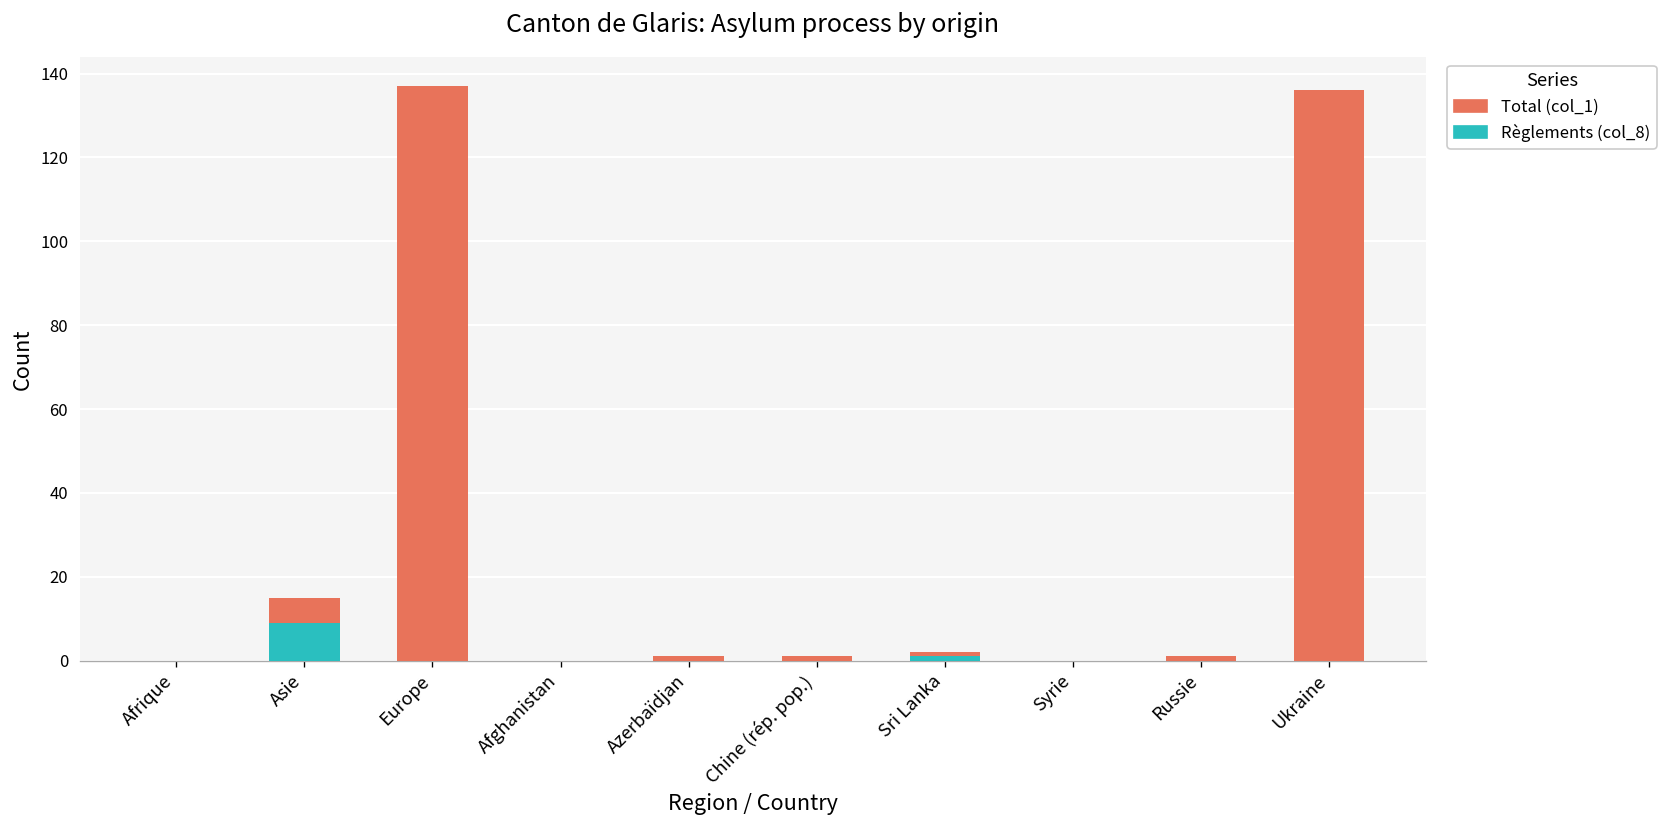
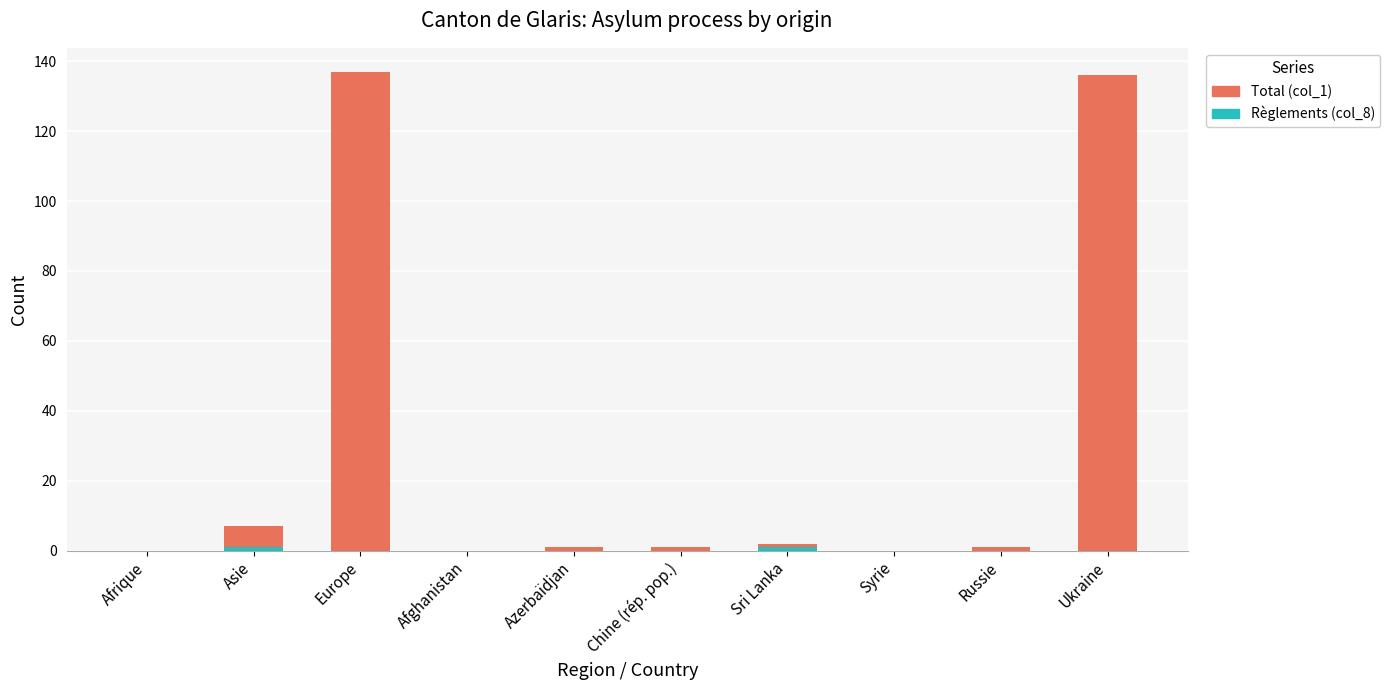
  {
    "Règlements (col_8)": {
      "Afrique": 0,
-     "Asie": 9,
+     "Asie": 1,
      "Europe": 0,
      "Afghanistan": 0,
      "Azerbaïdjan": 0,
      "Chine (rép. pop.)": 0,
      "Sri Lanka": 1,
      "Syrie": 0,
      "Russie": 0,
      "Ukraine": 0
    },
    "Total (col_1)": {
      "Afrique": 0,
      "Asie": 6,
      "Europe": 137,
      "Afghanistan": 0,
      "Azerbaïdjan": 1,
      "Chine (rép. pop.)": 1,
      "Sri Lanka": 1,
      "Syrie": 0,
      "Russie": 1,
      "Ukraine": 136
    }
  }
